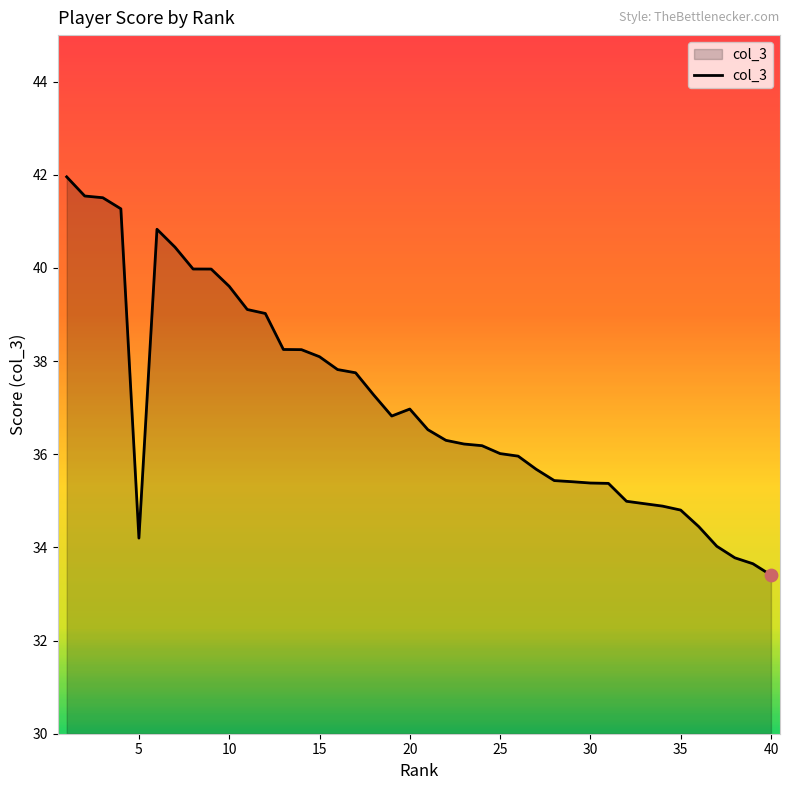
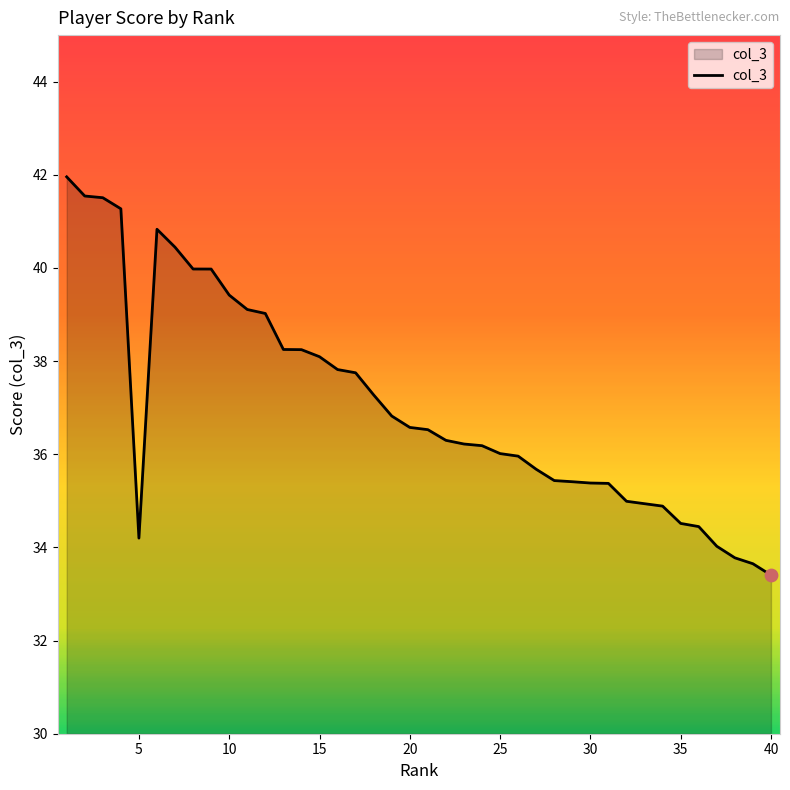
  {
    "col_3": {
      "5": 34.2,
-     "10": 39.6,
+     "10": 39.4,
      "15": 38.1,
-     "20": 37.0,
+     "20": 36.6,
      "25": 36.0,
      "30": 35.4,
-     "35": 34.8
+     "35": 34.5
    }
  }
